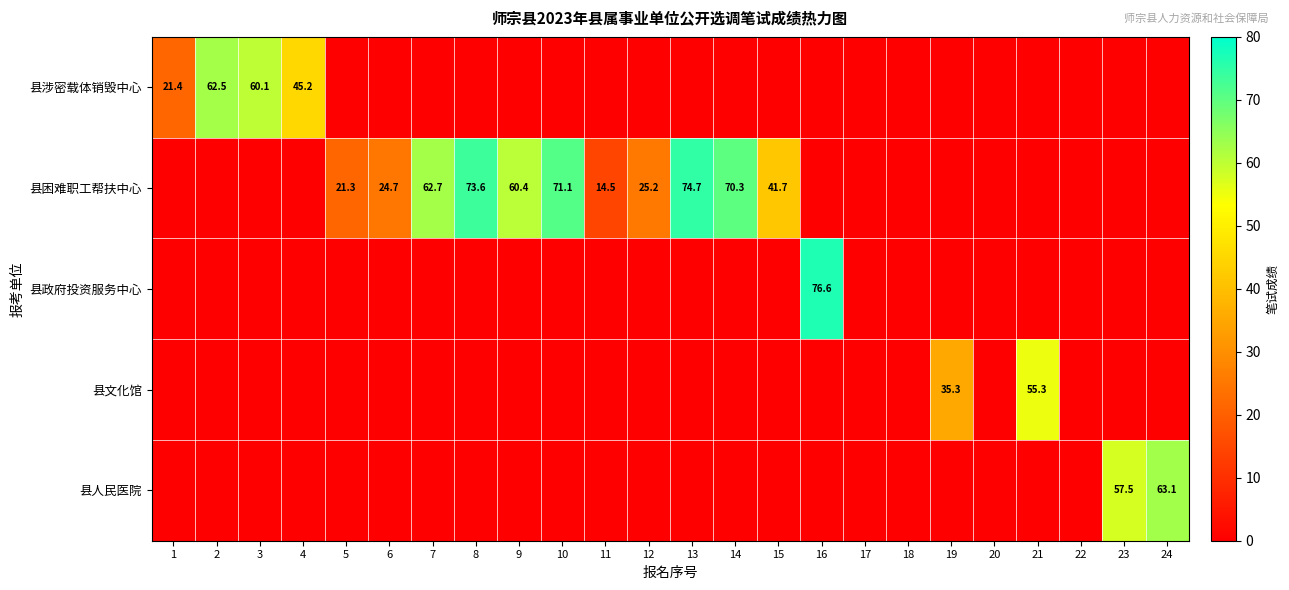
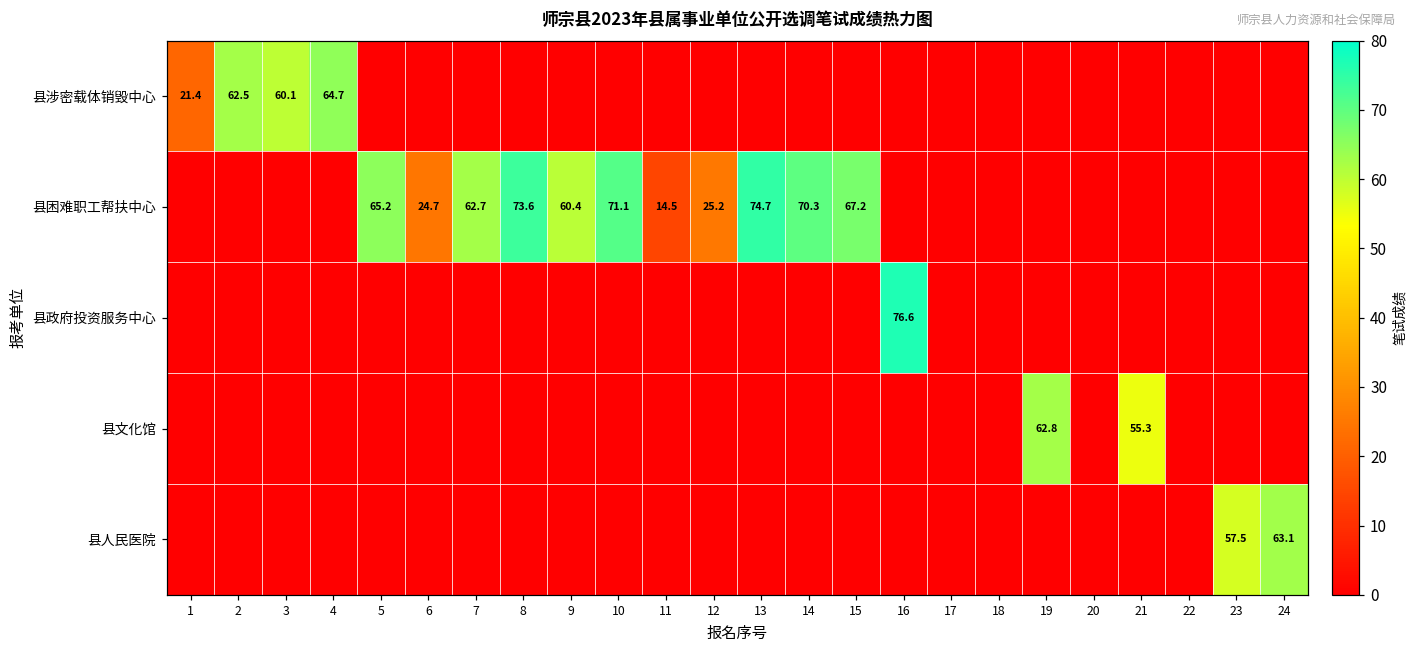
  {
    "县涉密载体销毁中心": {
      "1": 21.4,
      "2": 62.5,
      "3": 60.1,
-     "4": 45.2
+     "4": 64.7
    },
    "县困难职工帮扶中心": {
-     "5": 21.3,
+     "5": 65.2,
      "6": 24.7,
      "7": 62.7,
      "8": 73.6,
      "9": 60.4,
      "10": 71.1,
      "11": 14.5,
      "12": 25.2,
      "13": 74.7,
      "14": 70.3,
-     "15": 41.7
+     "15": 67.2
    },
    "县政府投资服务中心": {
      "16": 76.6
    },
    "县文化馆": {
-     "19": 35.3,
+     "19": 62.8,
      "21": 55.3
    },
    "县人民医院": {
      "23": 57.5,
      "24": 63.1
    }
  }
